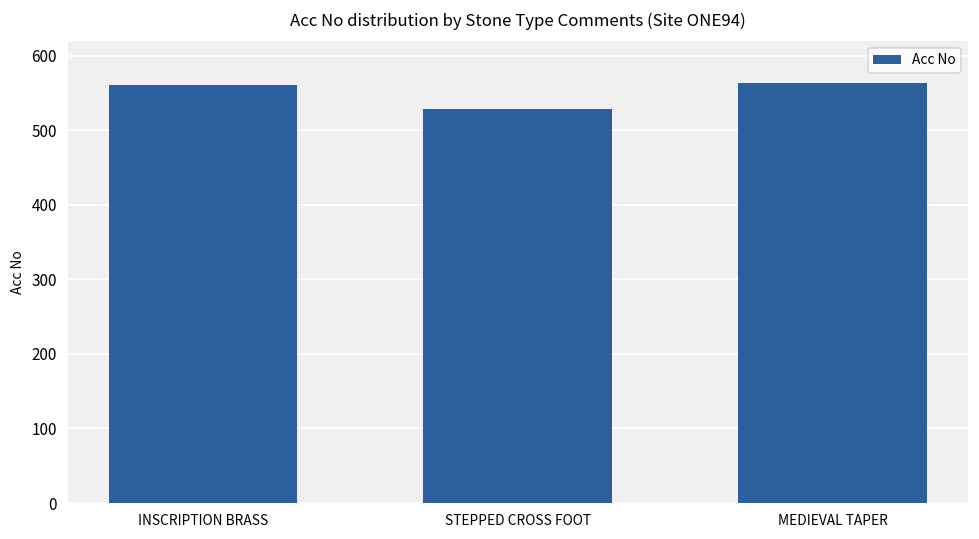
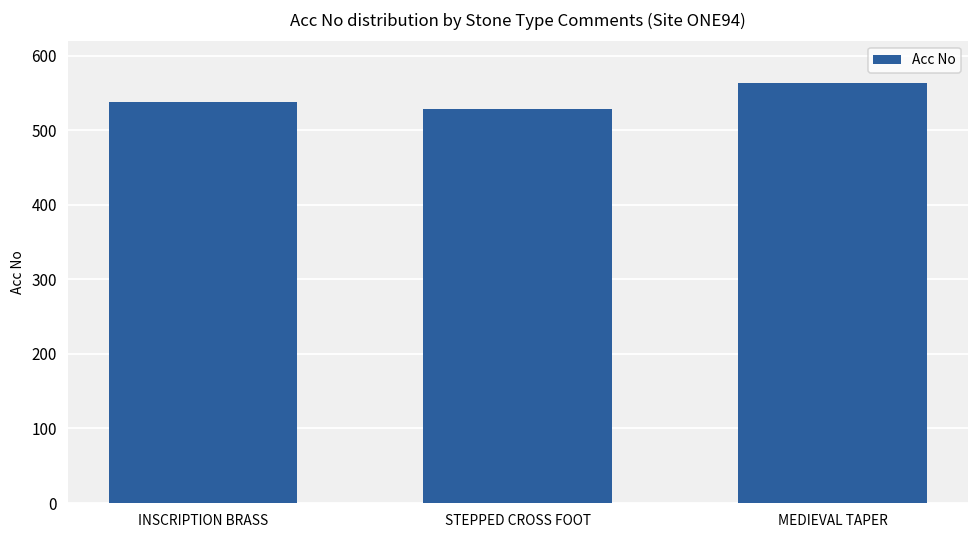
  {
-   "INSCRIPTION BRASS": 560,
+   "INSCRIPTION BRASS": 540,
    "STEPPED CROSS FOOT": 530,
    "MEDIEVAL TAPER": 560
  }
